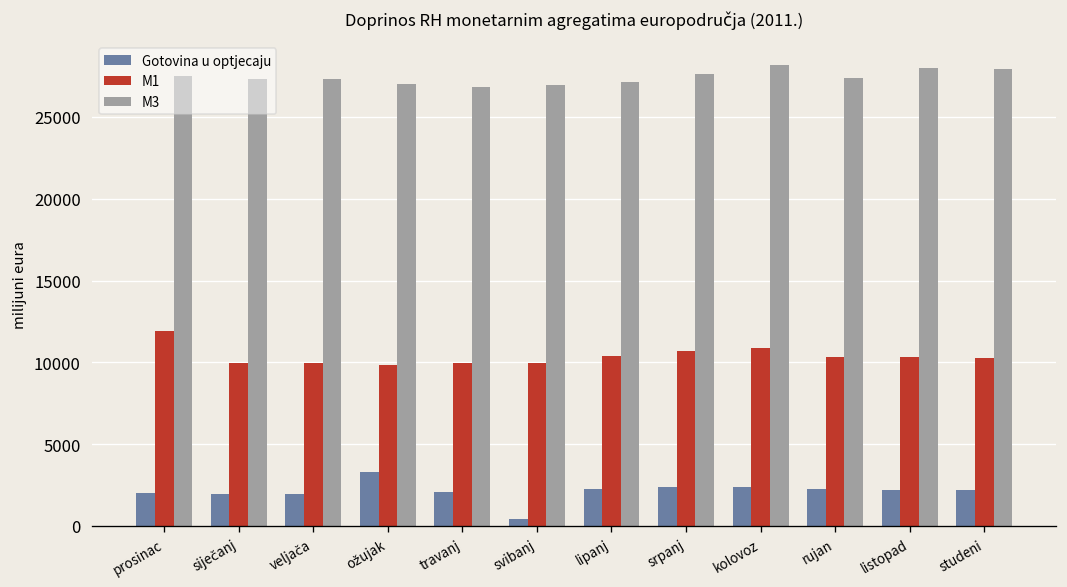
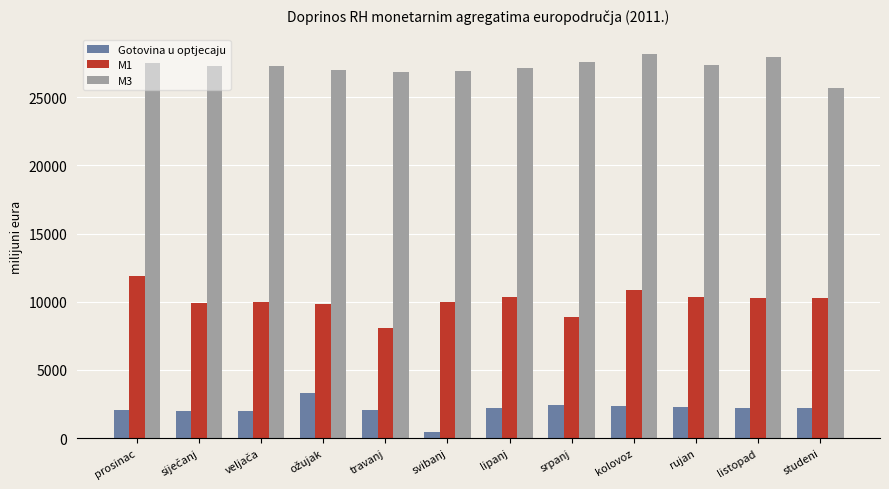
  {
    "Gotovina u optjecaju": {
      "prosinac": 2000,
      "siječanj": 2000,
      "veljača": 2000,
      "ožujak": 3300,
      "travanj": 2100,
      "svibanj": 400,
      "lipanj": 2200,
      "srpanj": 2400,
      "kolovoz": 2400,
      "rujan": 2300,
      "listopad": 2200,
      "studeni": 2200
    },
    "M1": {
      "prosinac": 11900,
      "siječanj": 9900,
      "veljača": 10000,
      "ožujak": 9900,
-     "travanj": 10000,
+     "travanj": 8000,
      "svibanj": 10000,
      "lipanj": 10400,
-     "srpanj": 10700,
+     "srpanj": 8900,
      "kolovoz": 10900,
      "rujan": 10400,
      "listopad": 10300,
      "studeni": 10300
    },
    "M3": {
      "veljača": 27300,
      "ožujak": 27000,
      "travanj": 26800,
      "svibanj": 27000,
      "lipanj": 27100,
      "srpanj": 27600,
      "kolovoz": 28200,
      "rujan": 27400,
      "listopad": 28000,
-     "studeni": 27900
+     "studeni": 25700
    }
  }
